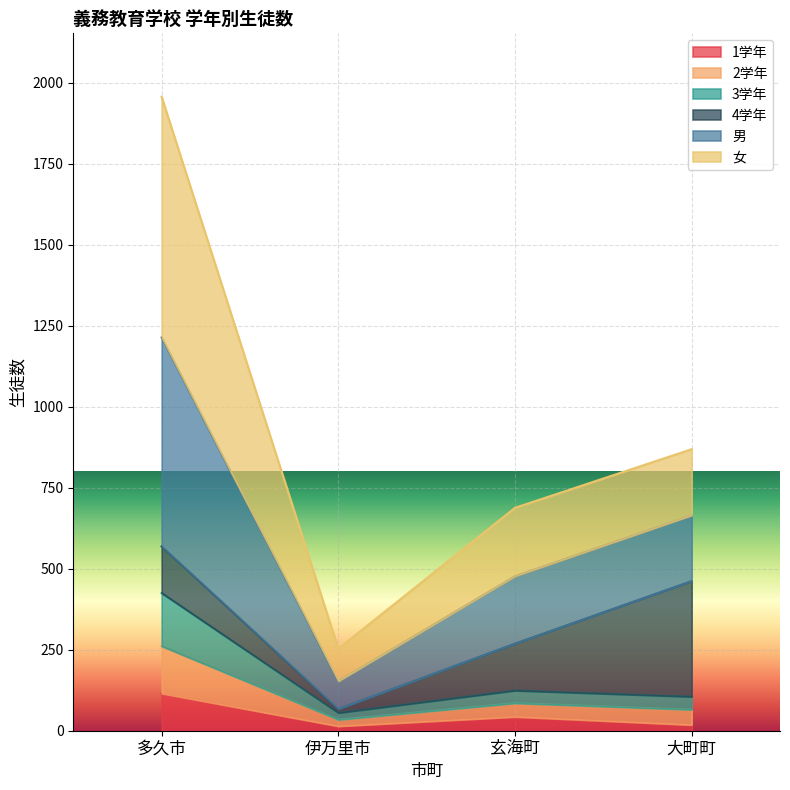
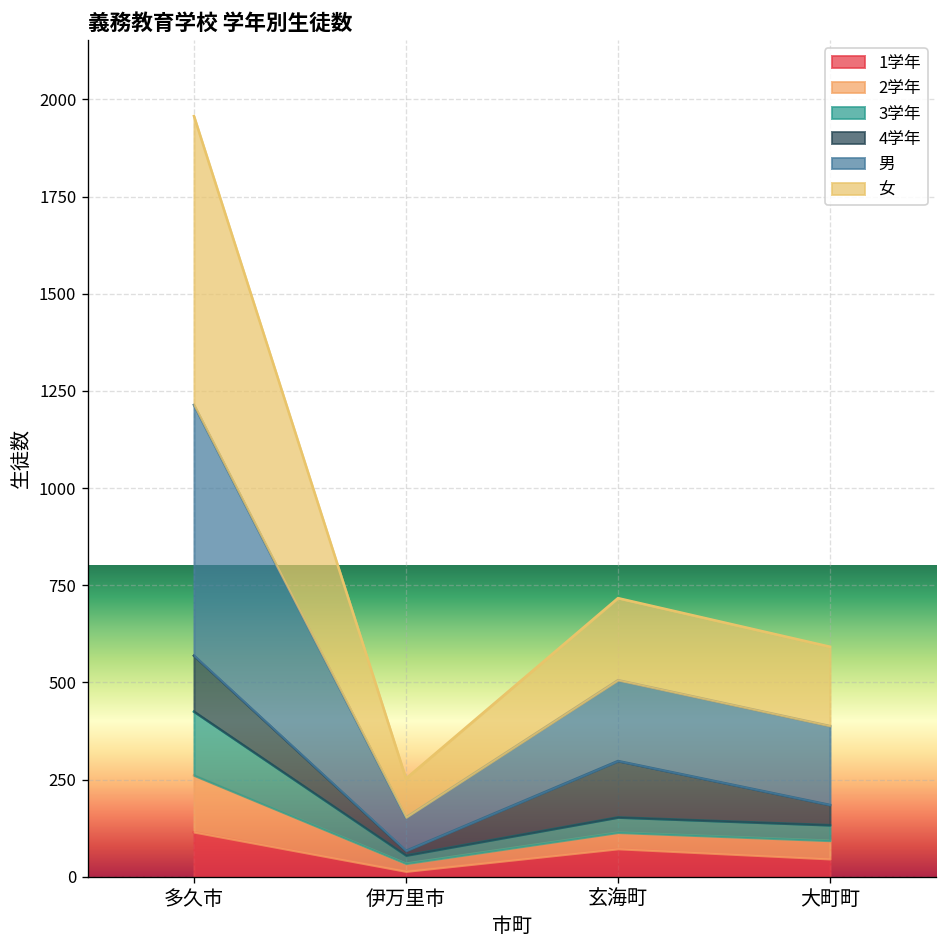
  {
    "1学年": {
      "多久市": 120,
      "伊万里市": 10,
-     "玄海町": 40,
-     "大町町": 20
+     "玄海町": 70,
+     "大町町": 50
    },
    "4学年": {
      "多久市": 140,
      "伊万里市": 10,
      "玄海町": 150,
-     "大町町": 360
+     "大町町": 50
    }
  }
